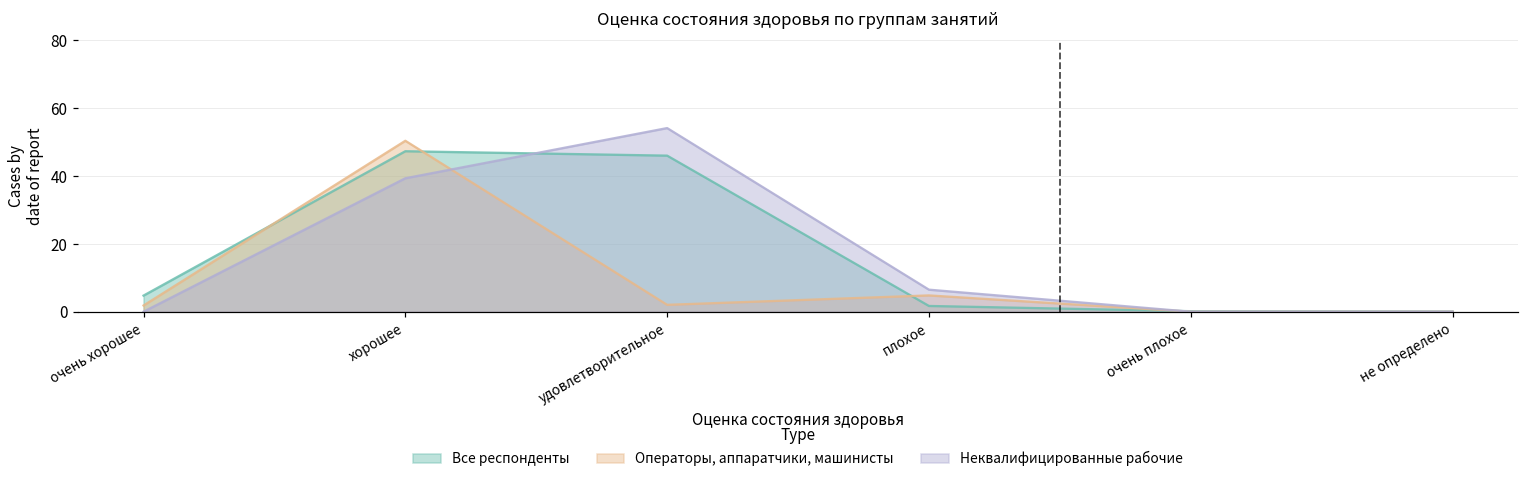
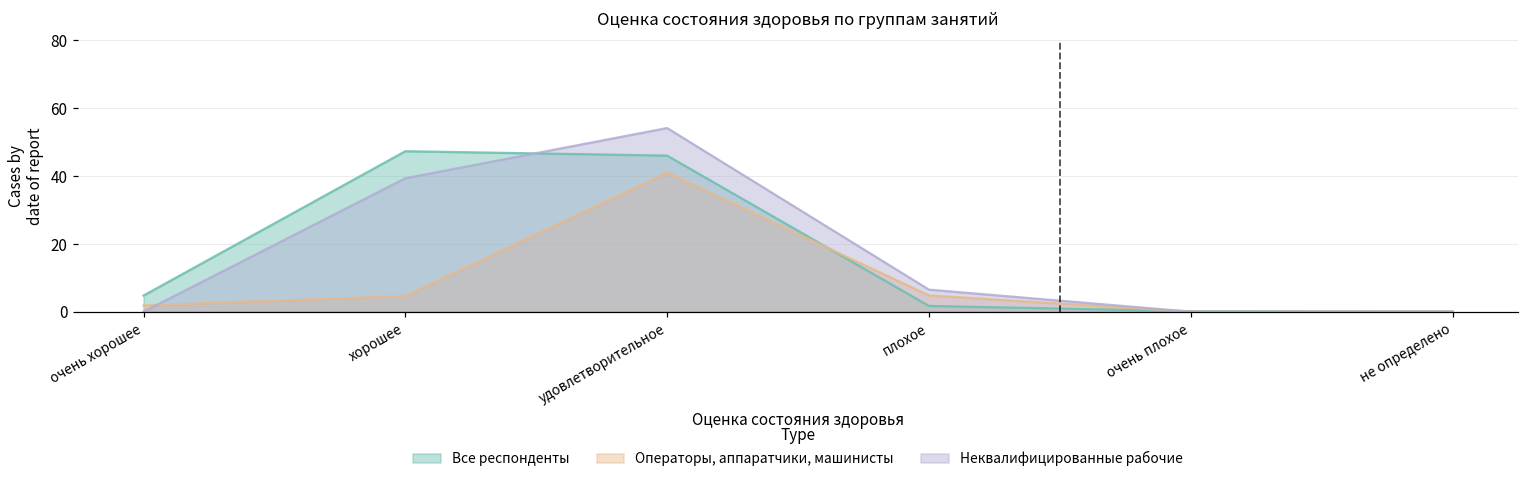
  {
    "Операторы, аппаратчики, машинисты": {
      "очень хорошее": 2,
-     "хорошее": 50,
-     "удовлетворительное": 2,
+     "хорошее": 5,
+     "удовлетворительное": 41,
      "плохое": 5
    }
  }
